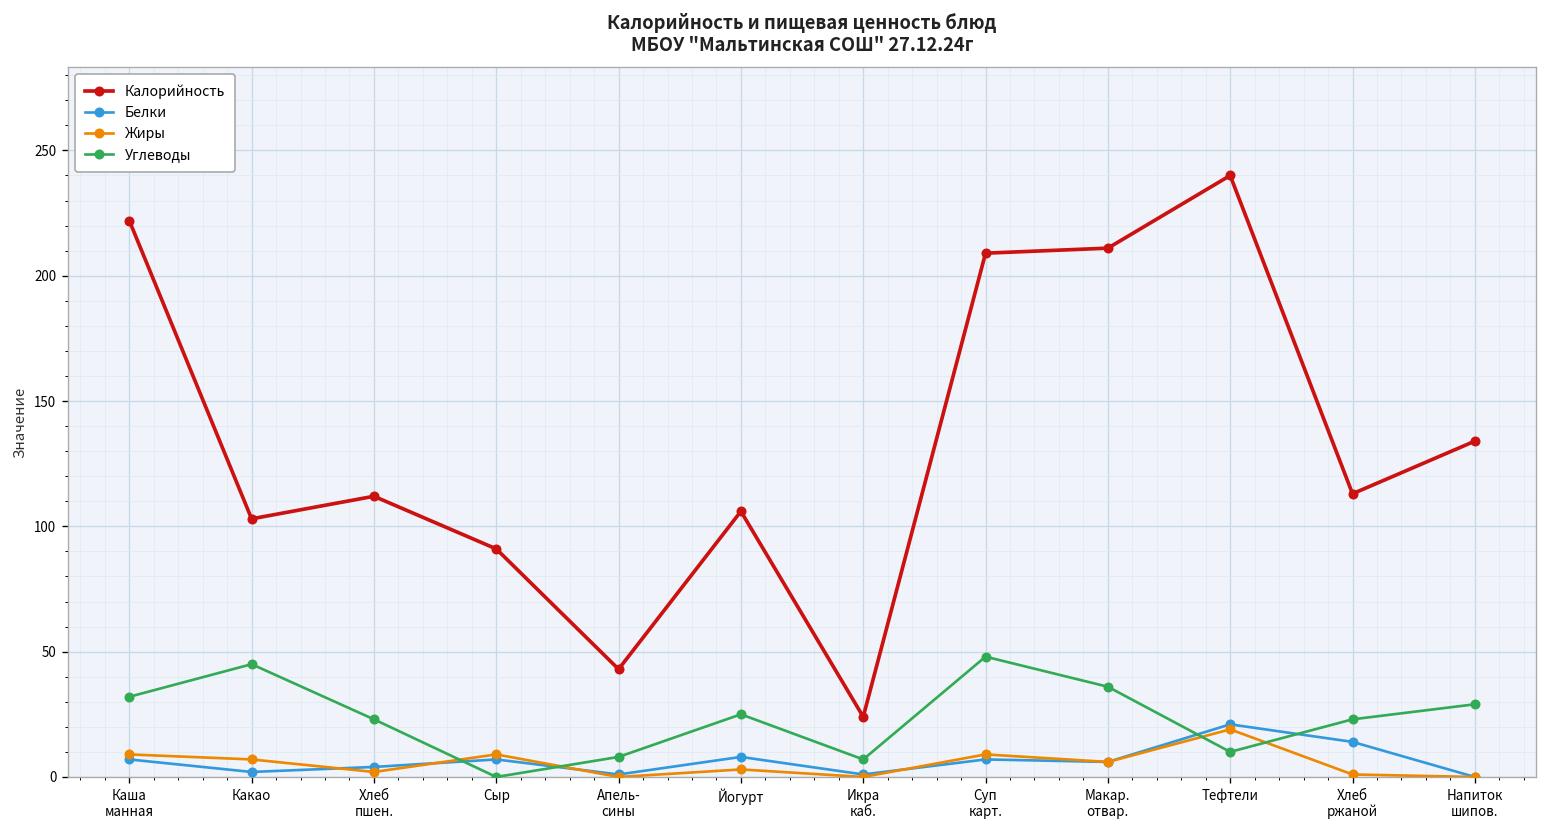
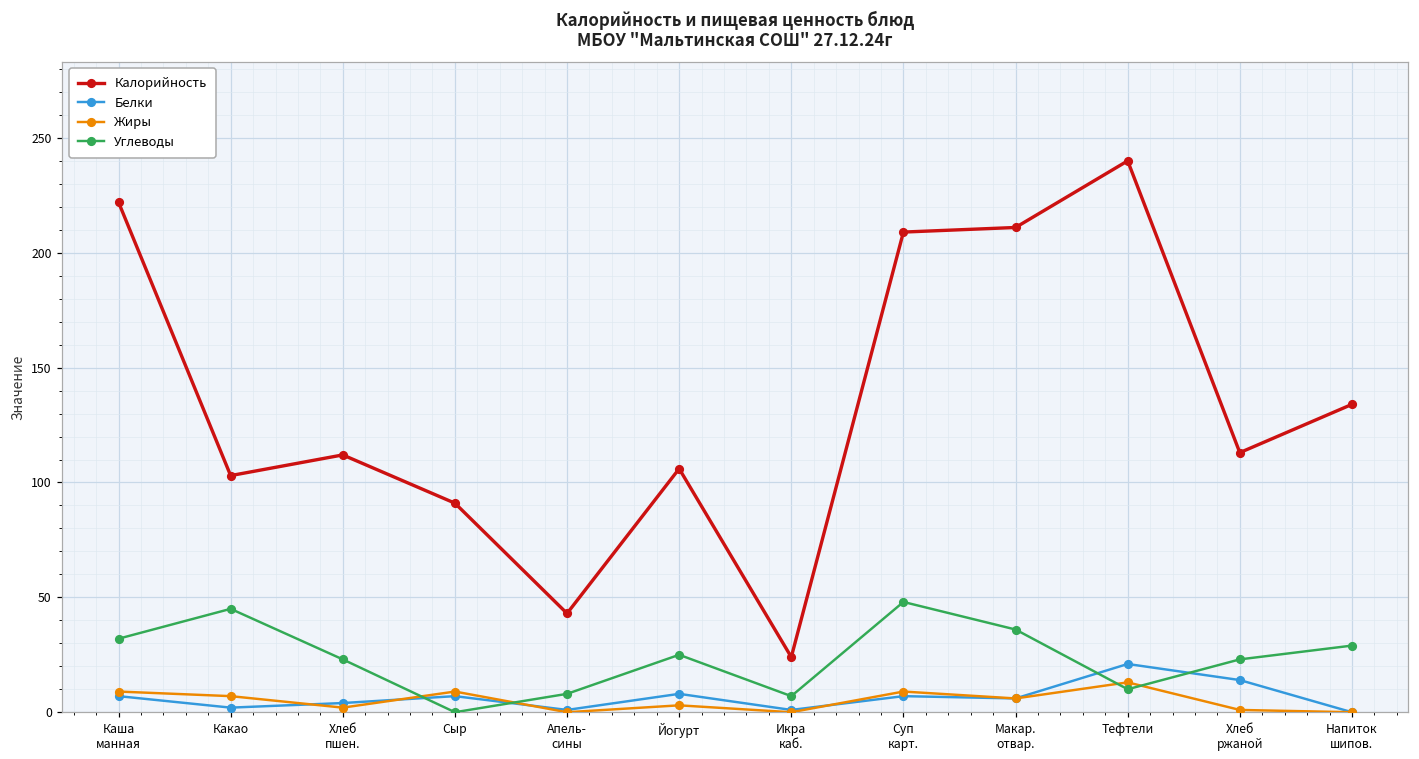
  {
    "Калорийность": {
      "Каша манная": 222,
      "Какао": 103,
      "Хлеб пшен.": 112,
      "Сыр": 91,
      "Апель- сины": 43,
      "Йогурт": 106,
      "Икра каб.": 24,
      "Суп карт.": 209,
      "Макар. отвар.": 211,
      "Тефтели": 240,
      "Хлеб ржаной": 113,
      "Напиток шипов.": 134
    },
    "Белки": {
      "Каша манная": 7,
      "Какао": 2,
      "Хлеб пшен.": 4,
      "Сыр": 7,
      "Йогурт": 8,
      "Суп карт.": 7,
      "Тефтели": 21,
      "Хлеб ржаной": 14
    },
    "Жиры": {
      "Каша манная": 9,
      "Какао": 7,
      "Хлеб пшен.": 2,
      "Сыр": 9,
      "Йогурт": 3,
      "Суп карт.": 9,
-     "Тефтели": 19,
+     "Тефтели": 13,
      "Хлеб ржаной": 1
    },
    "Углеводы": {
      "Каша манная": 32,
      "Какао": 45,
      "Хлеб пшен.": 23,
      "Сыр": 0,
      "Апель- сины": 8,
      "Йогурт": 25,
      "Икра каб.": 7,
      "Суп карт.": 48,
      "Макар. отвар.": 36,
      "Тефтели": 10,
      "Хлеб ржаной": 23,
      "Напиток шипов.": 29
    }
  }
